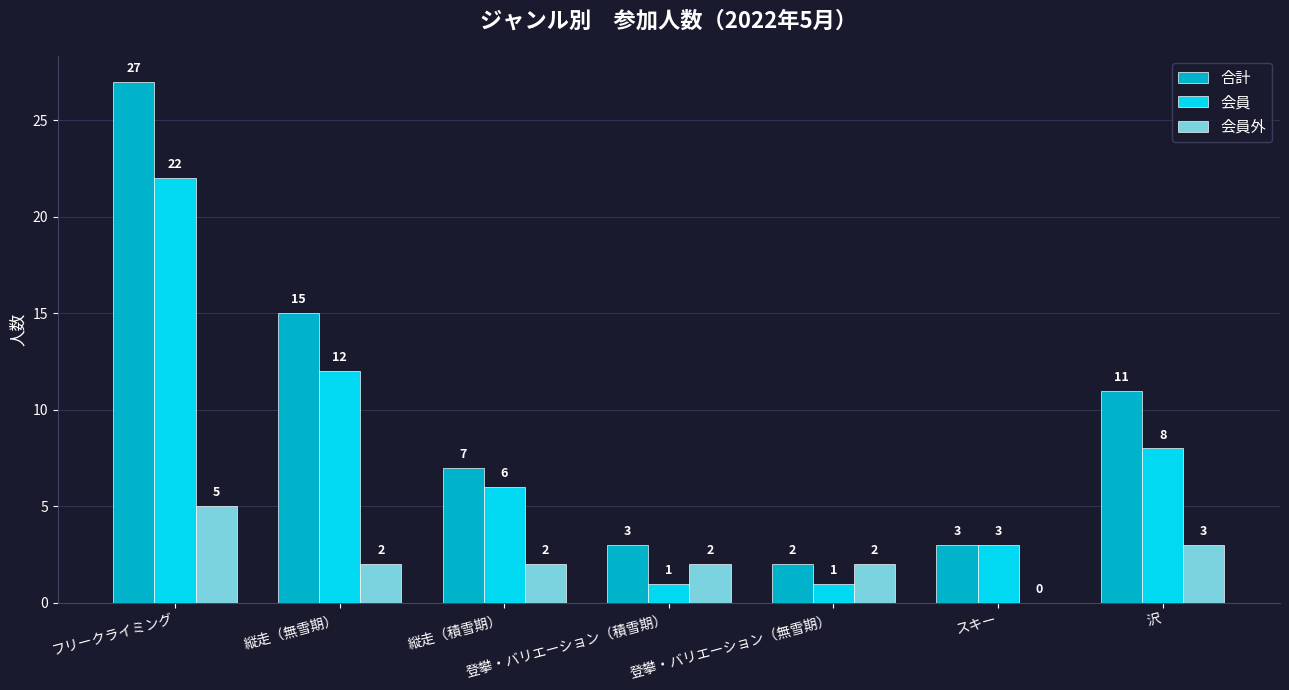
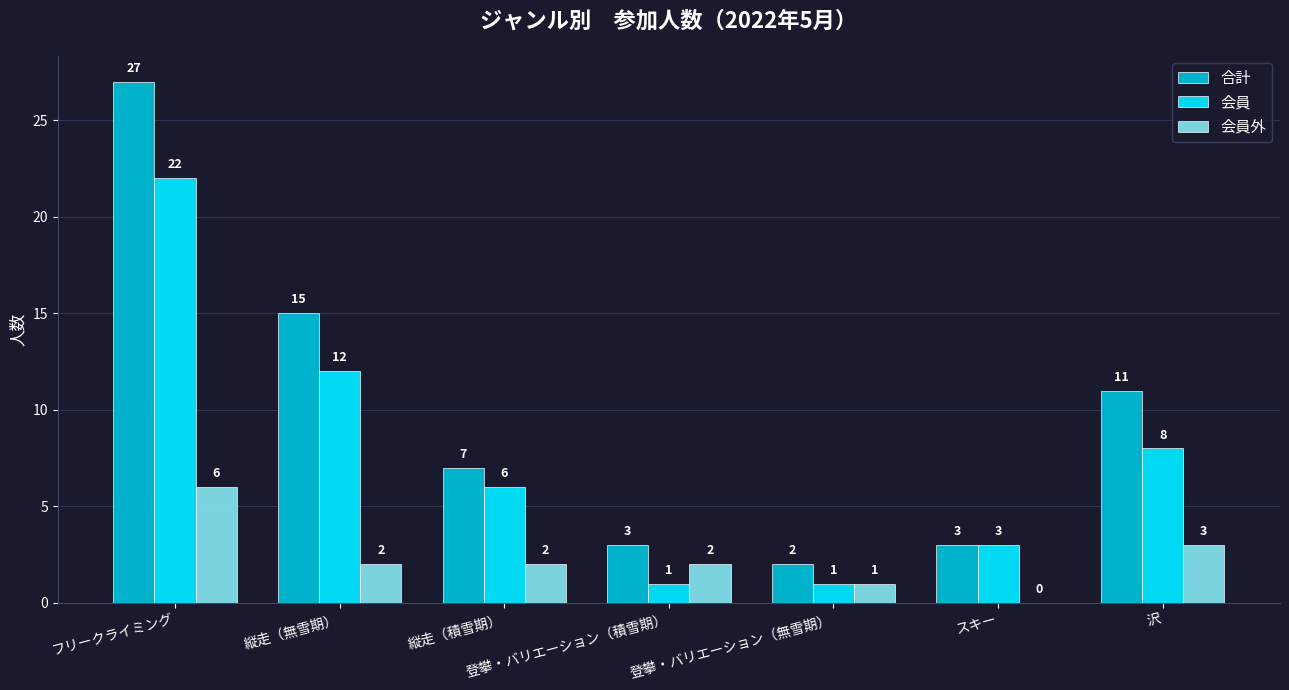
  {
    "会員外": {
-     "フリークライミング": 5,
+     "フリークライミング": 6,
      "縦走（無雪期）": 2,
      "縦走（積雪期）": 2,
      "登攀・バリエーション（積雪期）": 2,
-     "登攀・バリエーション（無雪期）": 2,
+     "登攀・バリエーション（無雪期）": 1,
      "スキー": 0,
      "沢": 3
    }
  }
